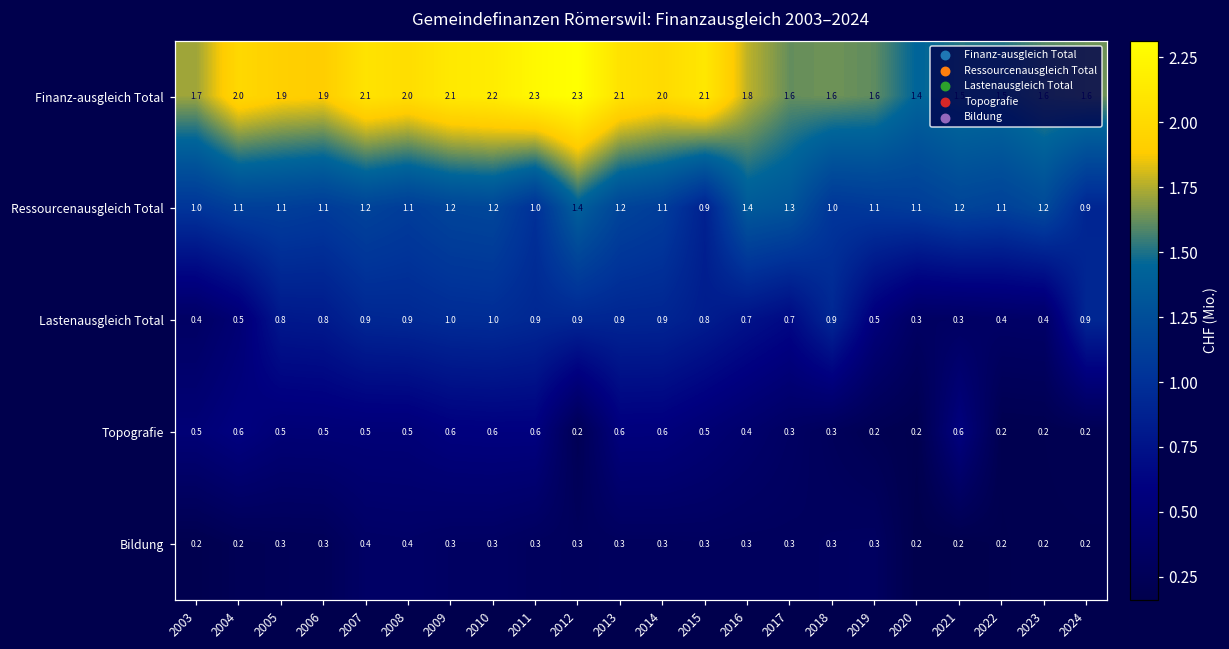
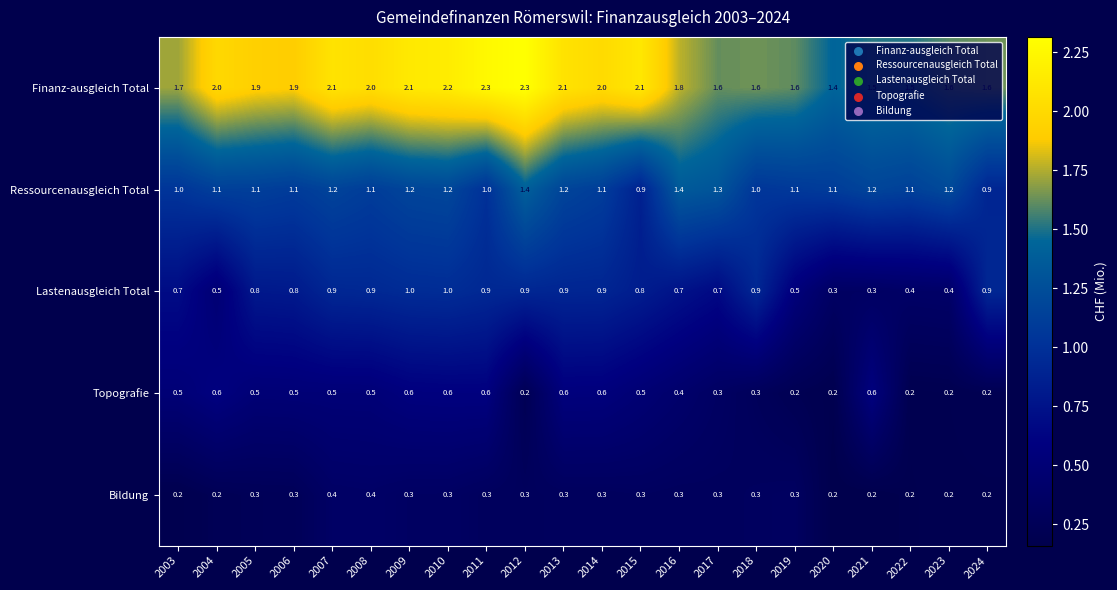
  {
    "Finanz-ausgleich Total": {
      "2003": 1.7,
      "2004": 2.0,
      "2005": 1.9,
      "2006": 1.9,
      "2007": 2.1,
      "2008": 2.0,
      "2009": 2.1,
      "2010": 2.2,
      "2011": 2.3,
      "2012": 2.3,
      "2013": 2.1,
      "2014": 2.0,
      "2015": 2.1,
      "2016": 1.8,
      "2017": 1.6,
      "2018": 1.6,
      "2019": 1.6,
      "2020": 1.4
    },
    "Ressourcenausgleich Total": {
      "2003": 1.0,
      "2004": 1.1,
      "2005": 1.1,
      "2006": 1.1,
      "2007": 1.2,
      "2008": 1.1,
      "2009": 1.2,
      "2010": 1.2,
      "2011": 1.0,
      "2012": 1.4,
      "2013": 1.2,
      "2014": 1.1,
      "2015": 0.9,
      "2016": 1.4,
      "2017": 1.3,
      "2018": 1.0,
      "2019": 1.1,
      "2020": 1.1,
      "2021": 1.2,
      "2022": 1.1,
      "2023": 1.2,
      "2024": 0.9
    },
    "Lastenausgleich Total": {
-     "2003": 0.4,
+     "2003": 0.7,
      "2004": 0.5,
      "2005": 0.8,
      "2006": 0.8,
      "2007": 0.9,
      "2008": 0.9,
      "2009": 1.0,
      "2010": 1.0,
      "2011": 0.9,
      "2012": 0.9,
      "2013": 0.9,
      "2014": 0.9,
      "2015": 0.8,
      "2016": 0.7,
      "2017": 0.7,
      "2018": 0.9,
      "2019": 0.5,
      "2020": 0.3,
      "2021": 0.3,
      "2022": 0.4,
      "2023": 0.4,
      "2024": 0.9
    },
    "Topografie": {
      "2003": 0.5,
      "2004": 0.6,
      "2005": 0.5,
      "2006": 0.5,
      "2007": 0.5,
      "2008": 0.5,
      "2009": 0.6,
      "2010": 0.6,
      "2011": 0.6,
      "2012": 0.2,
      "2013": 0.6,
      "2014": 0.6,
      "2015": 0.5,
      "2016": 0.4,
      "2017": 0.3,
      "2018": 0.3,
      "2019": 0.2,
      "2020": 0.2,
      "2021": 0.6,
      "2022": 0.2,
      "2023": 0.2,
      "2024": 0.2
    },
    "Bildung": {
      "2003": 0.2,
      "2004": 0.2,
      "2005": 0.3,
      "2006": 0.3,
      "2007": 0.4,
      "2008": 0.4,
      "2009": 0.3,
      "2010": 0.3,
      "2011": 0.3,
      "2012": 0.3,
      "2013": 0.3,
      "2014": 0.3,
      "2015": 0.3,
      "2016": 0.3,
      "2017": 0.3,
      "2018": 0.3,
      "2019": 0.3,
      "2020": 0.2,
      "2021": 0.2,
      "2022": 0.2,
      "2023": 0.2,
      "2024": 0.2
    }
  }
